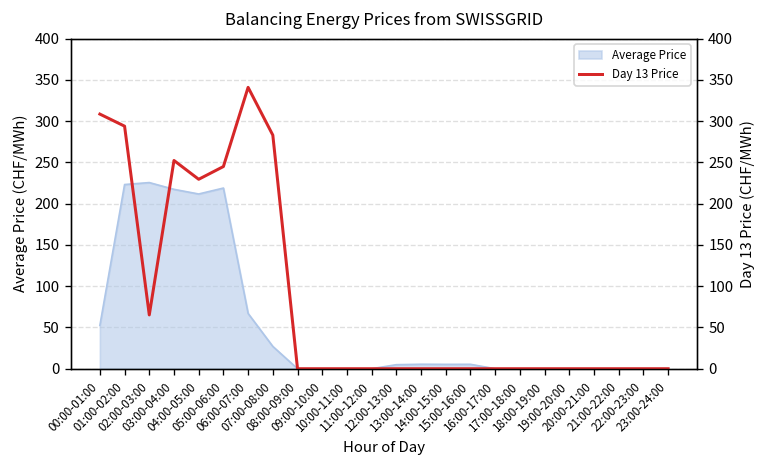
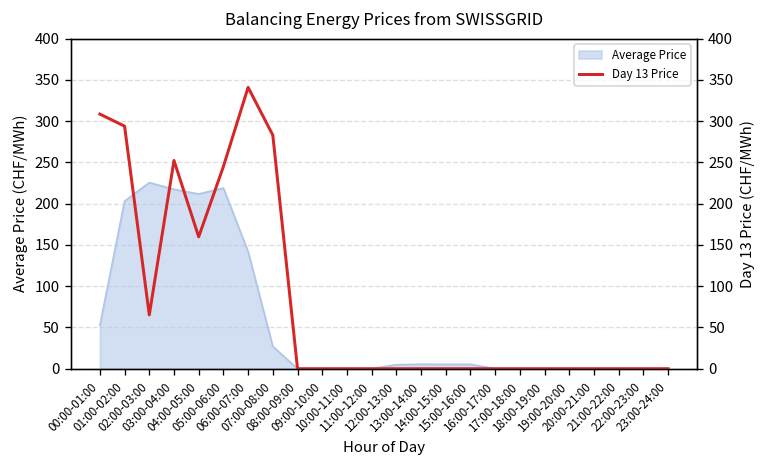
  {
    "Average Price": {
      "00:00-01:00": 50,
-     "01:00-02:00": 220,
+     "01:00-02:00": 200,
      "02:00-03:00": 230,
      "03:00-04:00": 220,
      "04:00-05:00": 210,
      "05:00-06:00": 220,
-     "06:00-07:00": 70,
+     "06:00-07:00": 140,
      "07:00-08:00": 30,
      "08:00-09:00": 0,
      "09:00-10:00": 0,
      "10:00-11:00": 0,
      "11:00-12:00": 0,
      "12:00-13:00": 0,
      "13:00-14:00": 10,
      "14:00-15:00": 10,
      "15:00-16:00": 10,
      "16:00-17:00": 0,
      "17:00-18:00": 0,
      "18:00-19:00": 0,
      "19:00-20:00": 0,
      "20:00-21:00": 0,
      "21:00-22:00": 0,
      "22:00-23:00": 0,
      "23:00-24:00": 0
    },
    "Day 13 Price": {
      "00:00-01:00": 310,
      "01:00-02:00": 290,
      "02:00-03:00": 70,
      "03:00-04:00": 250,
-     "04:00-05:00": 230,
+     "04:00-05:00": 160,
      "05:00-06:00": 240,
      "06:00-07:00": 340,
      "07:00-08:00": 280,
      "08:00-09:00": 0,
      "09:00-10:00": 0,
      "10:00-11:00": 0,
      "11:00-12:00": 0,
      "12:00-13:00": 0,
      "13:00-14:00": 0,
      "14:00-15:00": 0,
      "15:00-16:00": 0,
      "16:00-17:00": 0,
      "17:00-18:00": 0,
      "18:00-19:00": 0,
      "19:00-20:00": 0,
      "20:00-21:00": 0,
      "21:00-22:00": 0,
      "22:00-23:00": 0,
      "23:00-24:00": 0
    }
  }
